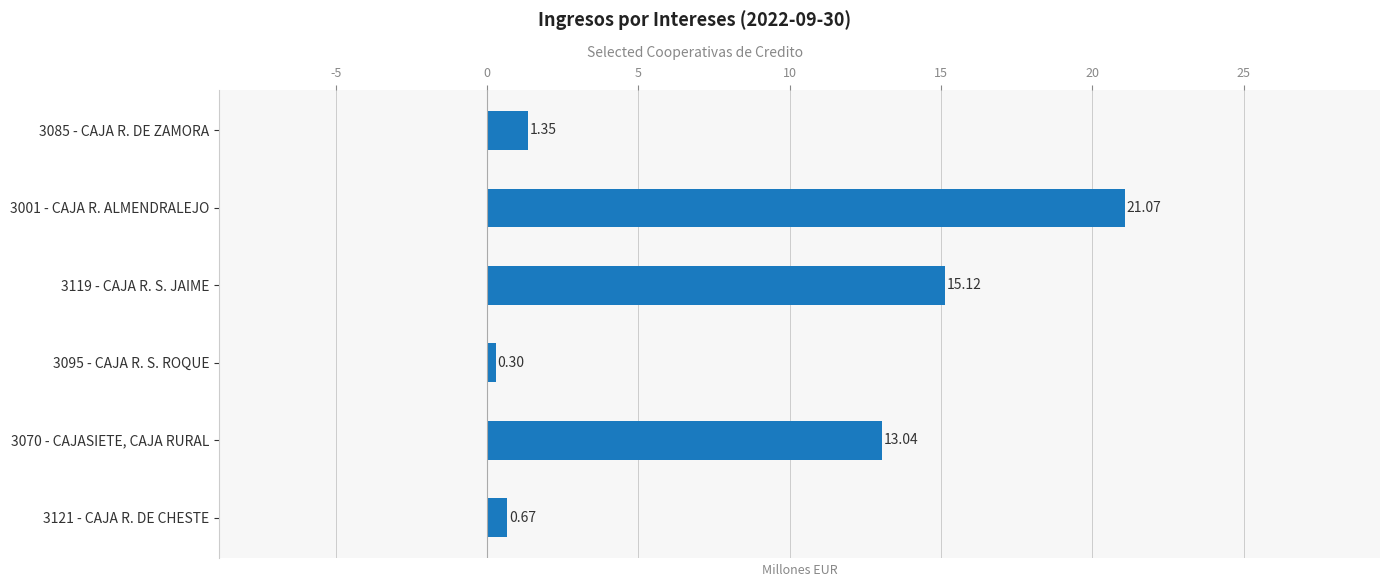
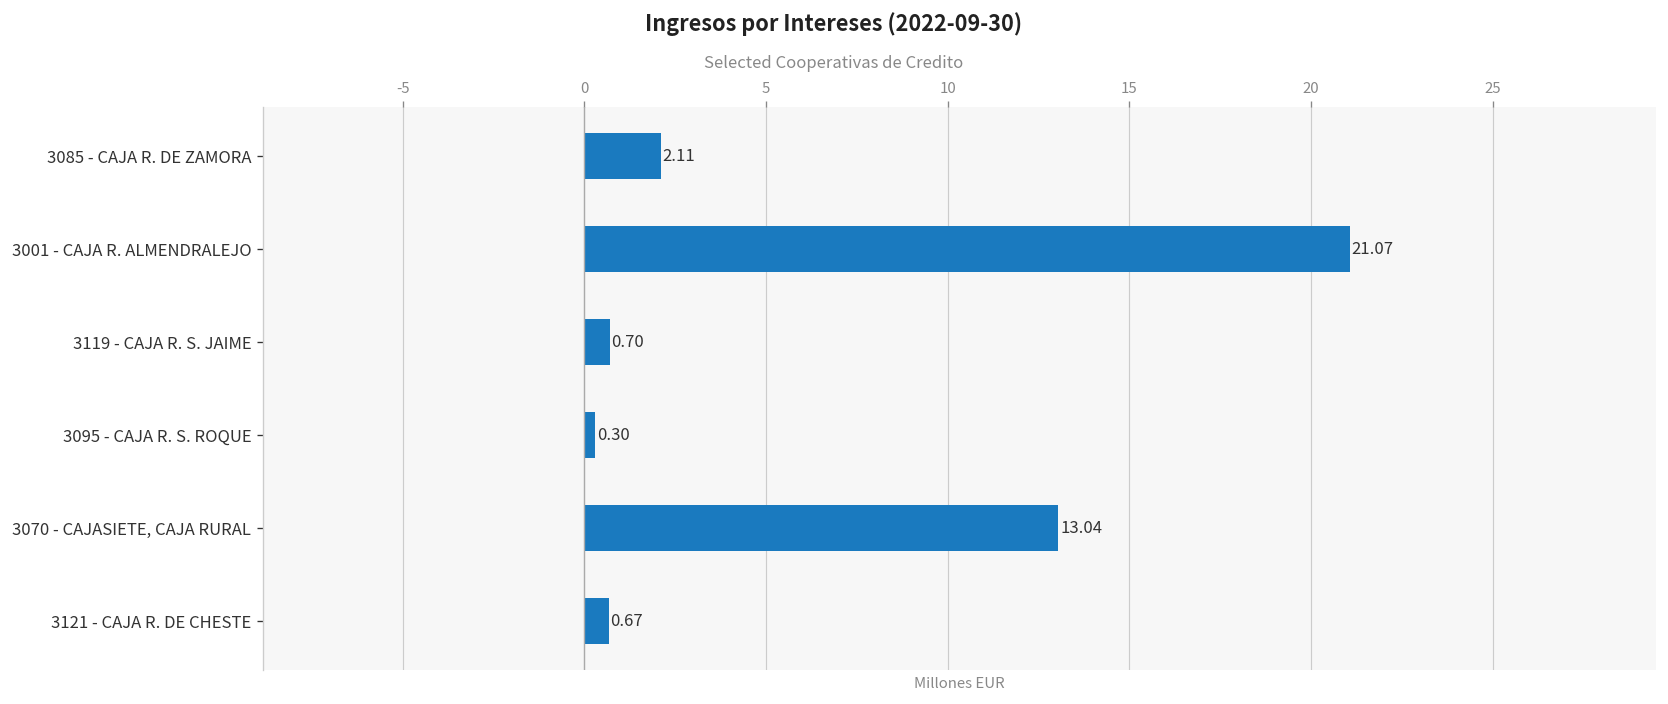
  {
-   "3085 - CAJA R. DE ZAMORA": 1.35,
+   "3085 - CAJA R. DE ZAMORA": 2.11,
    "3001 - CAJA R. ALMENDRALEJO": 21.07,
-   "3119 - CAJA R. S. JAIME": 15.12,
+   "3119 - CAJA R. S. JAIME": 0.70,
    "3095 - CAJA R. S. ROQUE": 0.30,
    "3070 - CAJASIETE, CAJA RURAL": 13.04,
    "3121 - CAJA R. DE CHESTE": 0.67
  }
